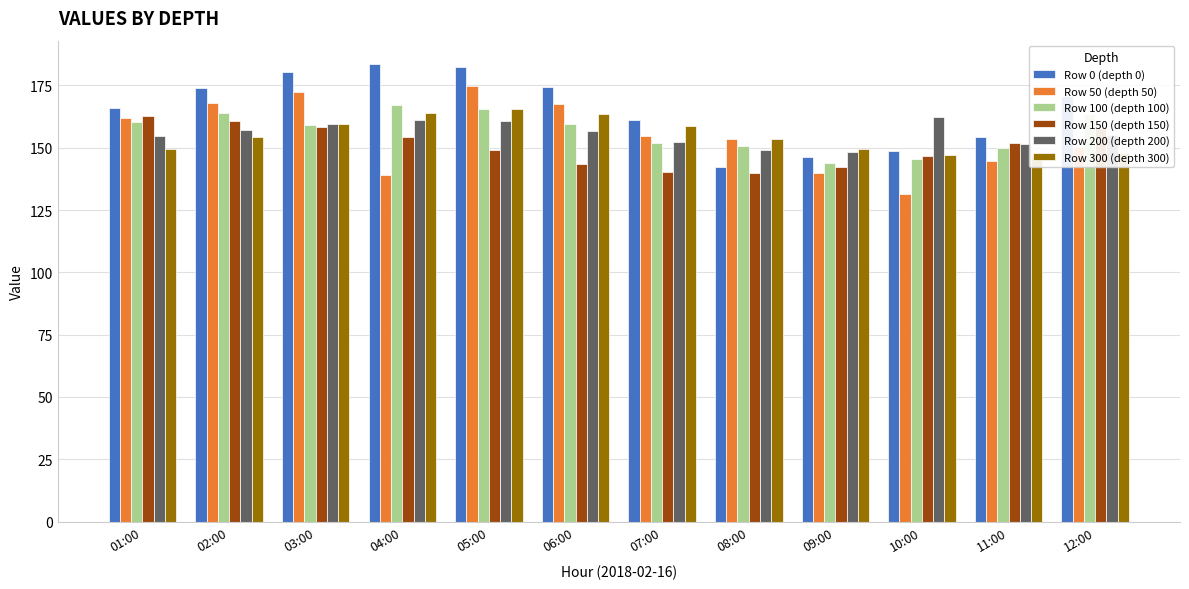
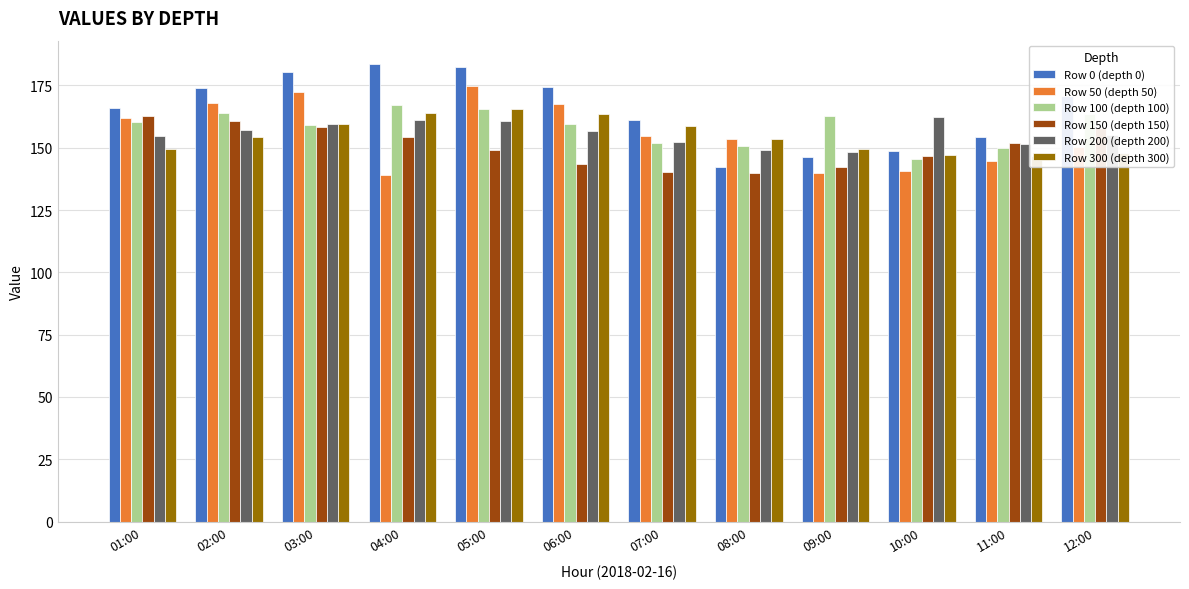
  {
    "Row 0 (depth 0)": {
      "01:00": 166,
      "02:00": 174,
      "03:00": 180,
      "04:00": 184,
      "05:00": 183,
      "06:00": 174,
      "07:00": 161,
      "08:00": 142,
      "09:00": 146,
      "10:00": 149,
      "11:00": 154
    },
    "Row 50 (depth 50)": {
      "01:00": 162,
      "02:00": 168,
      "03:00": 173,
      "04:00": 139,
      "05:00": 175,
      "06:00": 168,
      "07:00": 155,
      "08:00": 154,
      "09:00": 140,
-     "10:00": 132,
+     "10:00": 141,
      "11:00": 145
    },
    "Row 100 (depth 100)": {
      "01:00": 160,
      "02:00": 164,
      "03:00": 159,
      "04:00": 167,
      "05:00": 165,
      "06:00": 160,
      "07:00": 152,
      "08:00": 151,
-     "09:00": 144,
+     "09:00": 163,
      "10:00": 145,
      "11:00": 150
    },
    "Row 200 (depth 200)": {
      "01:00": 155,
      "02:00": 157,
      "03:00": 160,
      "04:00": 161,
      "05:00": 161,
      "06:00": 157,
      "07:00": 152,
      "08:00": 149,
      "09:00": 148,
      "10:00": 162,
      "11:00": 151
    }
  }
